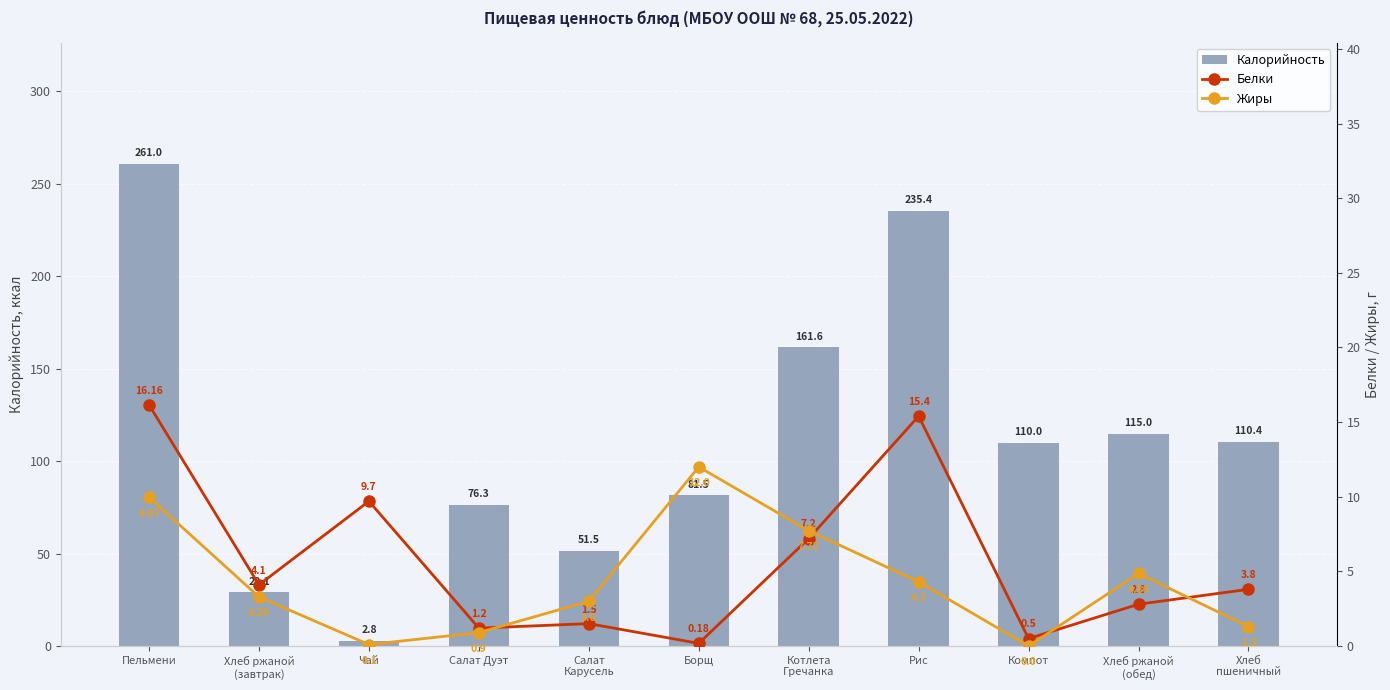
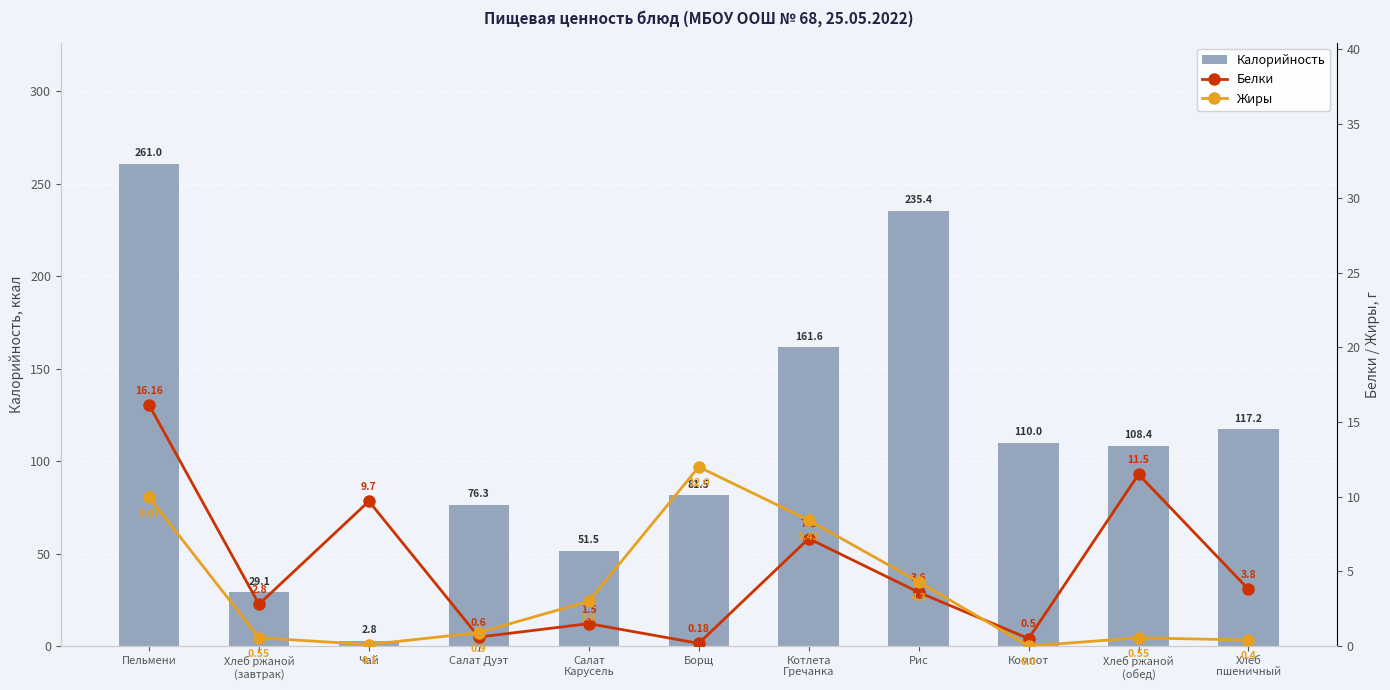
  {
    "Калорийность": {
      "Пельмени": 261.0,
      "Чай": 2.8,
      "Салат Дуэт": 76.3,
      "Салат Карусель": 51.5,
      "Котлета Гречанка": 161.6,
      "Рис": 235.4,
      "Компот": 110.0,
-     "Хлеб ржаной (обед)": 115.0,
-     "Хлеб пшеничный": 110.4
+     "Хлеб ржаной (обед)": 108.4,
+     "Хлеб пшеничный": 117.2
    },
    "Белки": {
      "Пельмени": 16.16,
-     "Хлеб ржаной (завтрак)": 4.1,
+     "Хлеб ржаной (завтрак)": 2.8,
      "Чай": 9.7,
-     "Салат Дуэт": 1.2,
+     "Салат Дуэт": 0.6,
      "Борщ": 0.18,
-     "Рис": 15.4,
+     "Рис": 3.6,
      "Компот": 0.5,
-     "Хлеб ржаной (обед)": 2.8,
+     "Хлеб ржаной (обед)": 11.5,
      "Хлеб пшеничный": 3.8
    },
    "Жиры": {
      "Пельмени": 9.97,
-     "Хлеб ржаной (завтрак)": 3.29,
+     "Хлеб ржаной (завтрак)": 0.55,
      "Чай": 0.1,
      "Салат Дуэт": 0.9,
-     "Котлета Гречанка": 7.72,
+     "Котлета Гречанка": 8.43,
      "Рис": 4.3,
      "Компот": 0.0,
-     "Хлеб ржаной (обед)": 4.86,
-     "Хлеб пшеничный": 1.3
+     "Хлеб ржаной (обед)": 0.55,
+     "Хлеб пшеничный": 0.4
    }
  }
